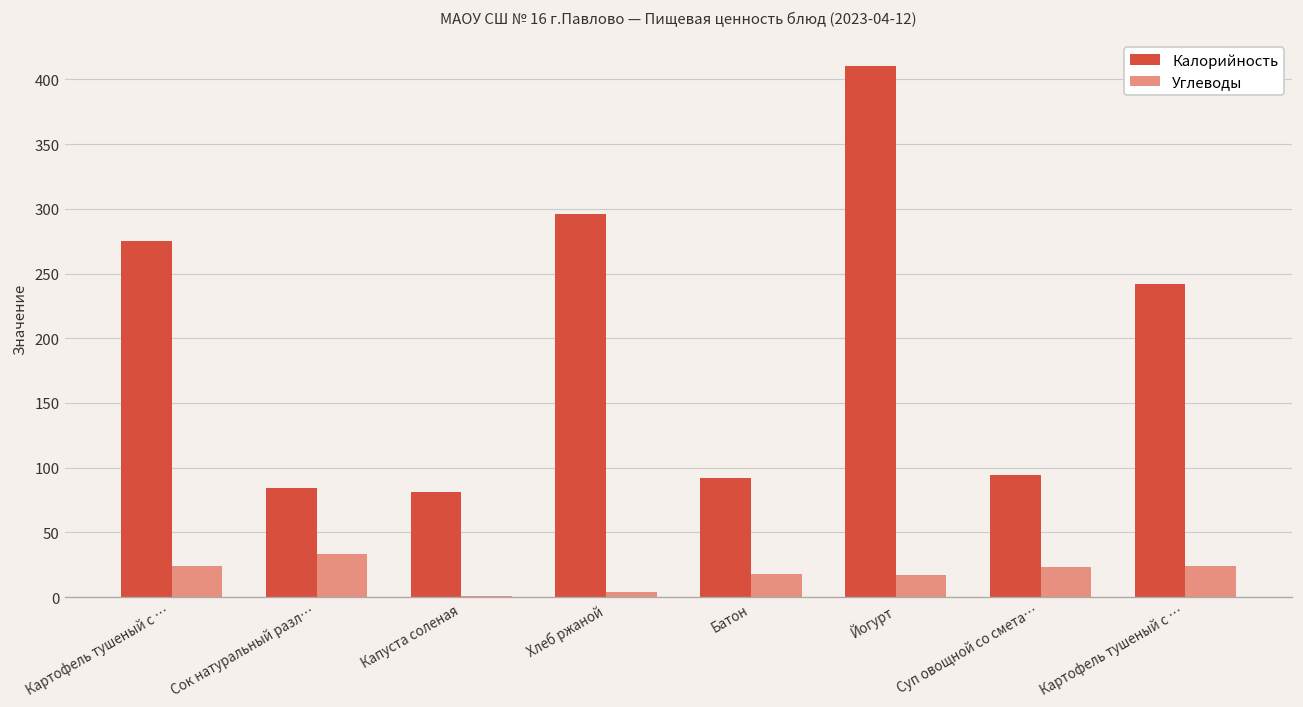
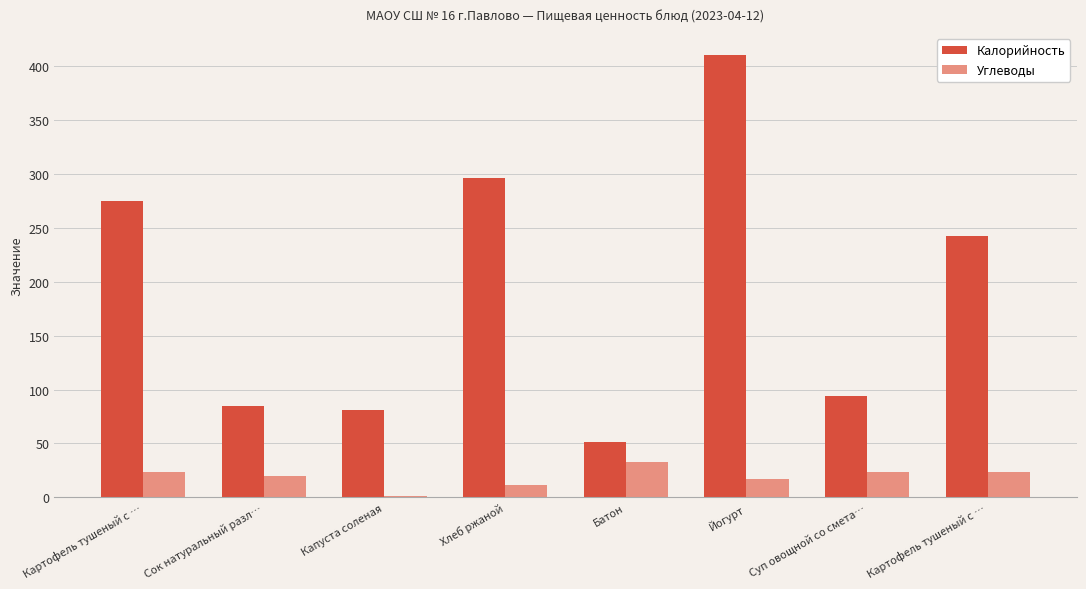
  {
    "Калорийность": {
      "Сок натуральный разл…": 84,
      "Капуста соленая": 82,
      "Хлеб ржаной": 296,
-     "Батон": 92,
+     "Батон": 51,
      "Йогурт": 410,
      "Суп овощной со смета…": 94
    },
    "Углеводы": {
-     "Сок натуральный разл…": 33,
-     "Хлеб ржаной": 4,
-     "Батон": 18,
+     "Сок натуральный разл…": 20,
+     "Хлеб ржаной": 12,
+     "Батон": 33,
      "Йогурт": 17,
      "Суп овощной со смета…": 23
    }
  }
